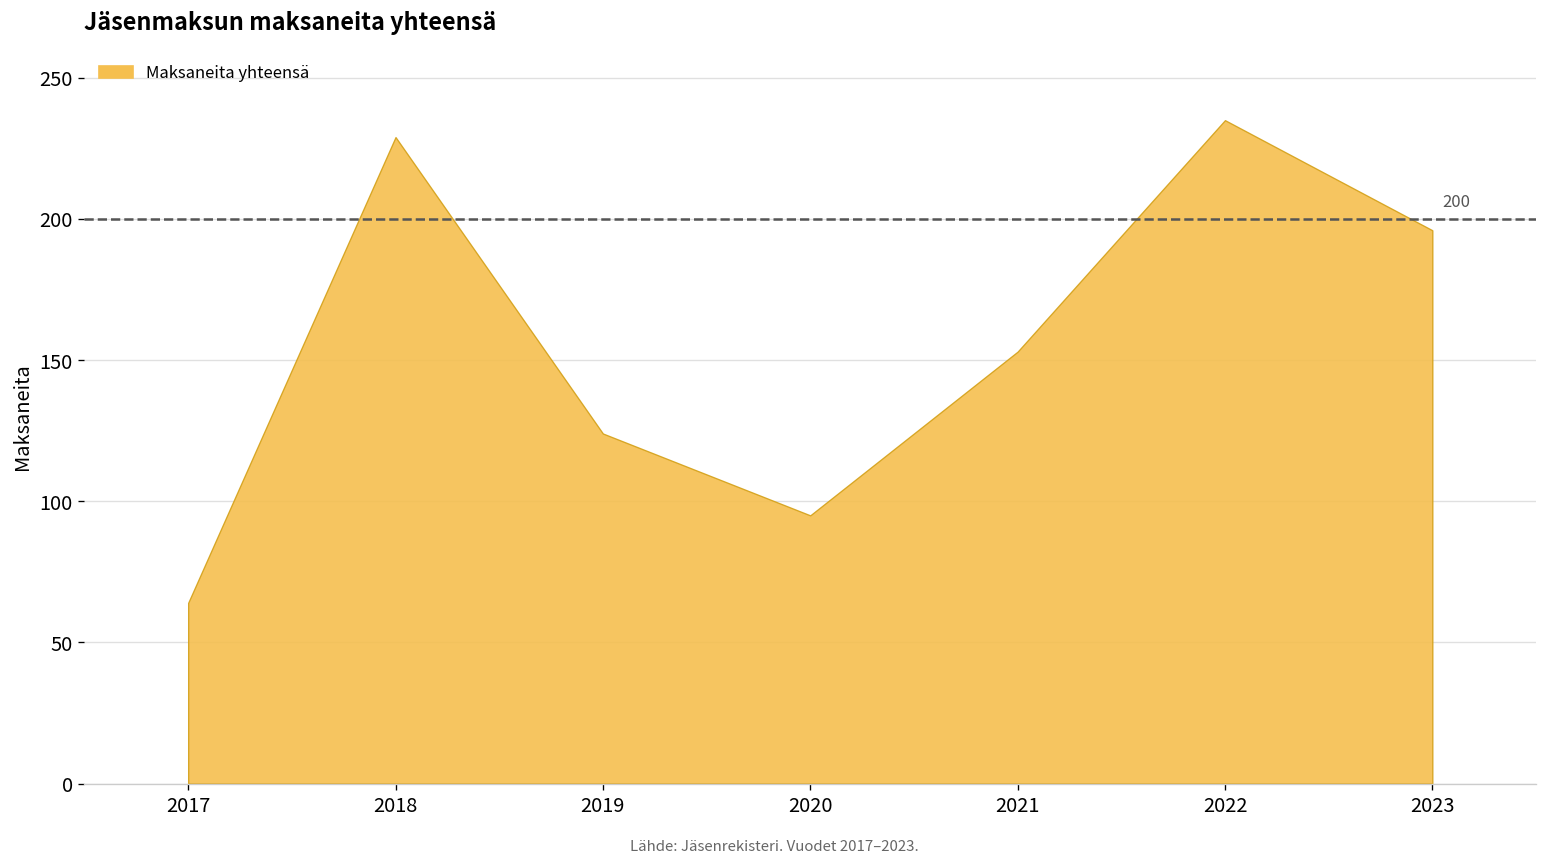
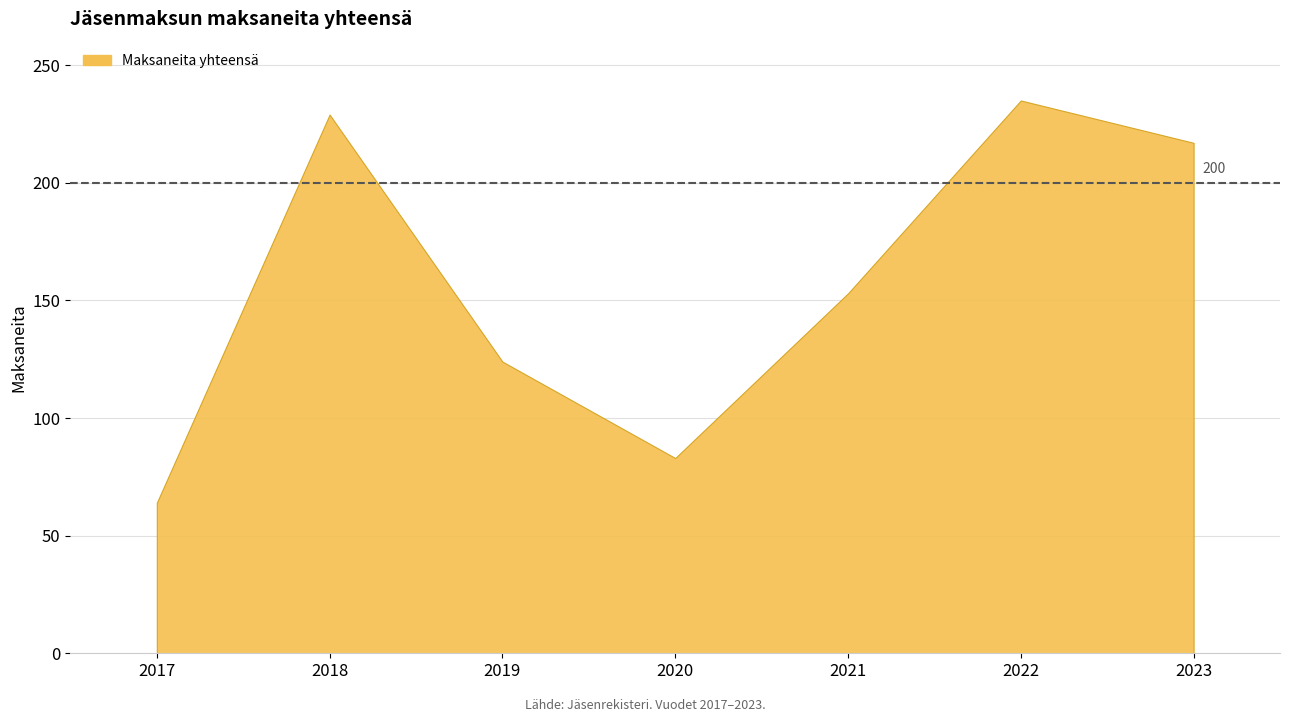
  {
    "2017": 64,
    "2018": 229,
    "2019": 124,
-   "2020": 95,
+   "2020": 83,
    "2021": 153,
    "2022": 235,
-   "2023": 196
+   "2023": 217
  }
